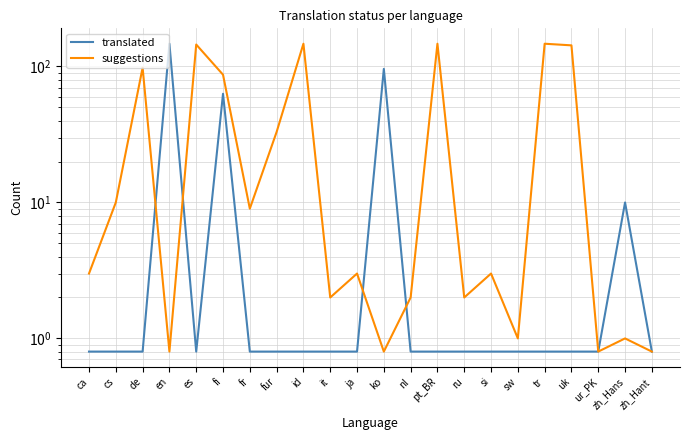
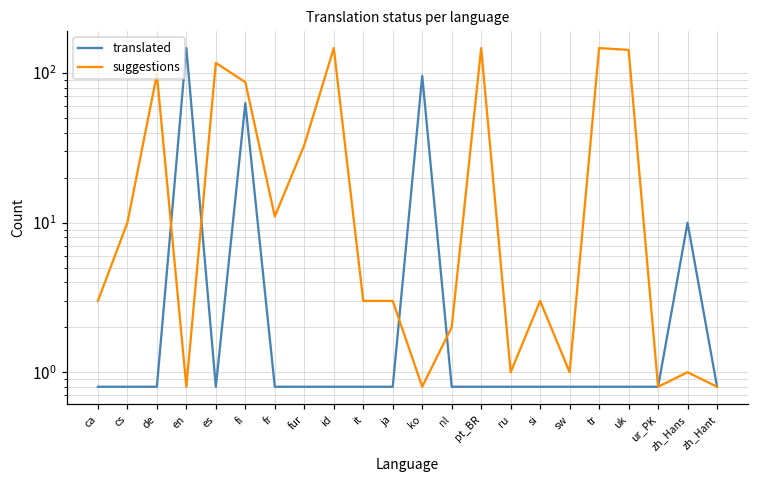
  {
    "translated": {
      "ca": 0.8,
      "cs": 0.8,
      "de": 0.8,
      "en": 150,
      "es": 0.8,
      "fi": 60,
      "fr": 0.8,
      "fur": 0.8,
      "id": 0.8,
      "it": 0.8,
      "ja": 0.8,
      "ko": 100,
      "nl": 0.8,
      "pt_BR": 0.8,
      "ru": 0.8,
      "si": 0.8,
      "sw": 0.8,
      "tr": 0.8,
      "uk": 0.8,
      "zh_Hans": 10
    },
    "suggestions": {
      "ca": 3,
      "cs": 10,
      "en": 0.8,
-     "es": 150,
+     "es": 120,
      "fi": 90,
-     "fr": 9,
+     "fr": 11,
      "fur": 33,
      "id": 150,
-     "it": 2,
+     "it": 3,
      "ja": 3,
      "ko": 0.8,
      "nl": 2,
      "pt_BR": 150,
-     "ru": 2,
+     "ru": 1,
      "si": 3,
      "sw": 1,
      "tr": 150,
      "uk": 140,
      "zh_Hans": 1
    }
  }
